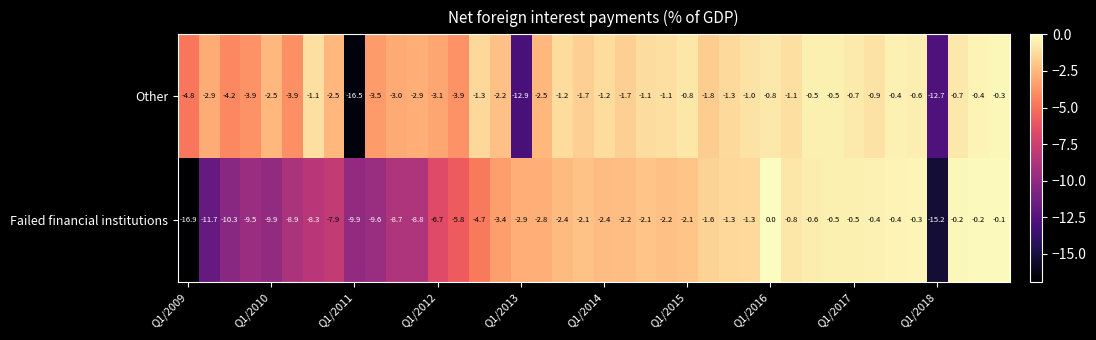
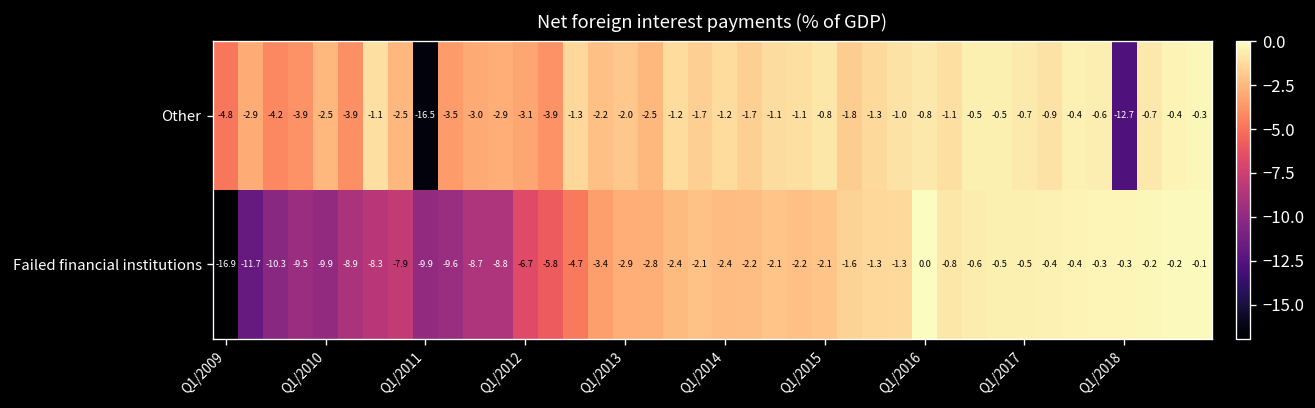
  {
    "Other": {
      "Q1/2009": -4.8,
      "Q1/2010": -2.5,
      "Q1/2011": -16.5,
      "Q1/2012": -3.1,
-     "Q1/2013": -12.9,
+     "Q1/2013": -2.0,
      "Q1/2014": -1.2,
      "Q1/2015": -0.8,
      "Q1/2016": -0.8,
      "Q1/2017": -0.7,
      "Q1/2018": -12.7
    },
    "Failed financial institutions": {
      "Q1/2009": -16.9,
      "Q1/2010": -9.9,
      "Q1/2011": -9.9,
      "Q1/2012": -6.7,
      "Q1/2013": -2.9,
      "Q1/2014": -2.4,
      "Q1/2015": -2.1,
      "Q1/2016": 0.0,
      "Q1/2017": -0.5,
-     "Q1/2018": -15.2
+     "Q1/2018": -0.3
    }
  }
